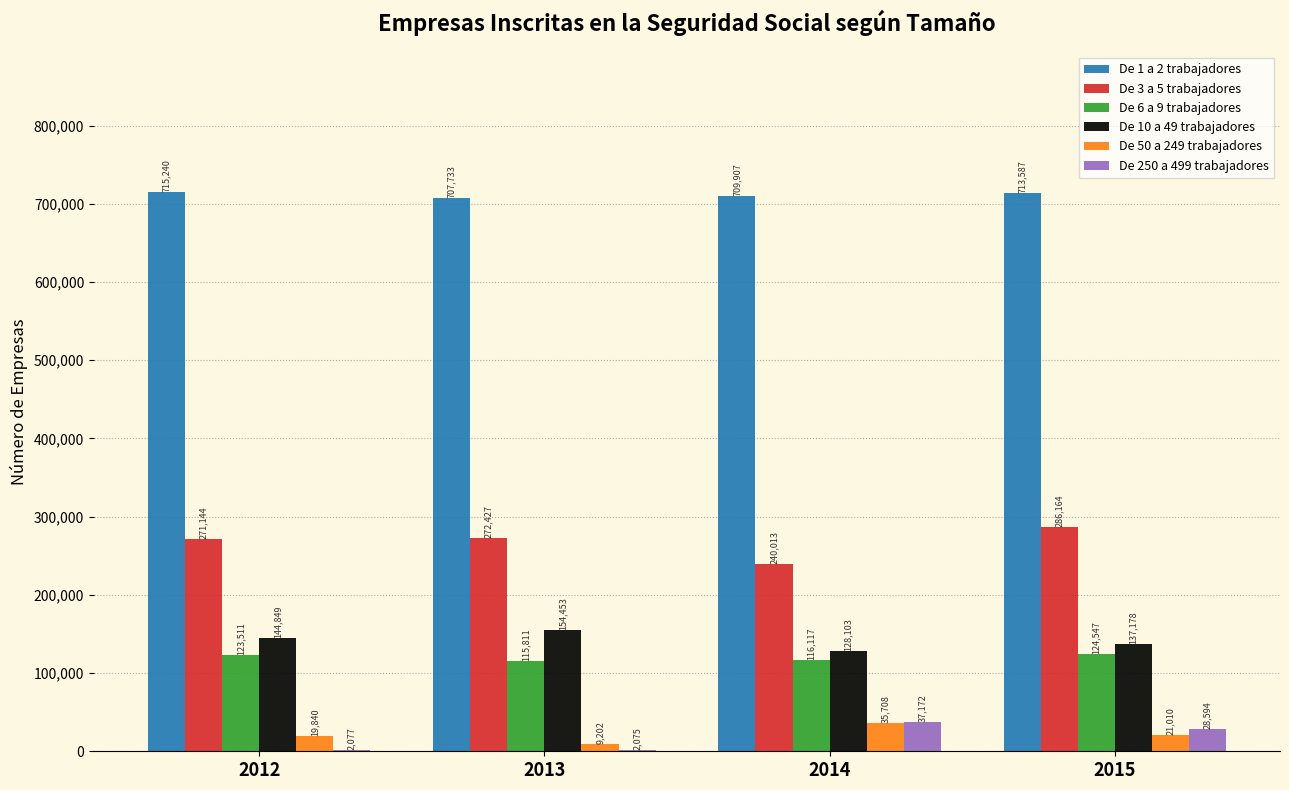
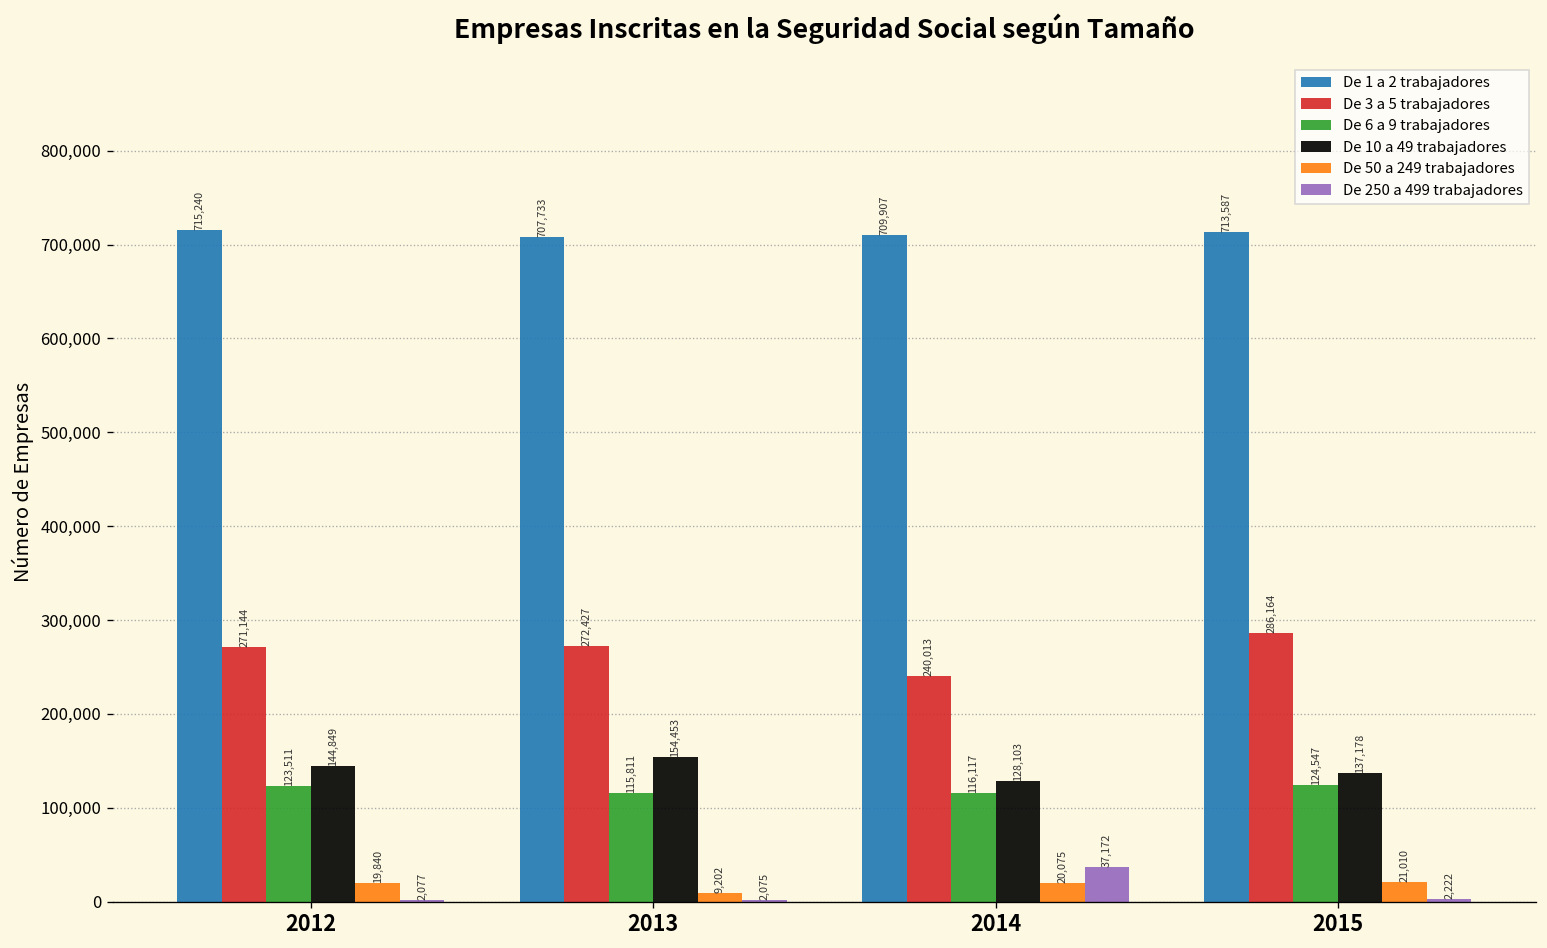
  {
    "De 1 a 2 trabajadores": {
      "2012": "715,240",
      "2013": "707,733",
      "2014": "709,907",
      "2015": "713,587"
    },
    "De 3 a 5 trabajadores": {
      "2012": "271,144",
      "2013": "272,427",
      "2014": "240,013",
      "2015": "286,164"
    },
    "De 6 a 9 trabajadores": {
      "2012": "123,511",
      "2013": "115,811",
      "2014": "116,117",
      "2015": "124,547"
    },
    "De 10 a 49 trabajadores": {
      "2012": "144,849",
      "2013": "154,453",
      "2014": "128,103",
      "2015": "137,178"
    },
    "De 50 a 249 trabajadores": {
      "2012": "19,840",
      "2013": "9,202",
-     "2014": "35,708",
+     "2014": "20,075",
      "2015": "21,010"
    },
    "De 250 a 499 trabajadores": {
      "2012": "2,077",
      "2013": "2,075",
      "2014": "37,172",
-     "2015": "28,594"
+     "2015": "2,222"
    }
  }
